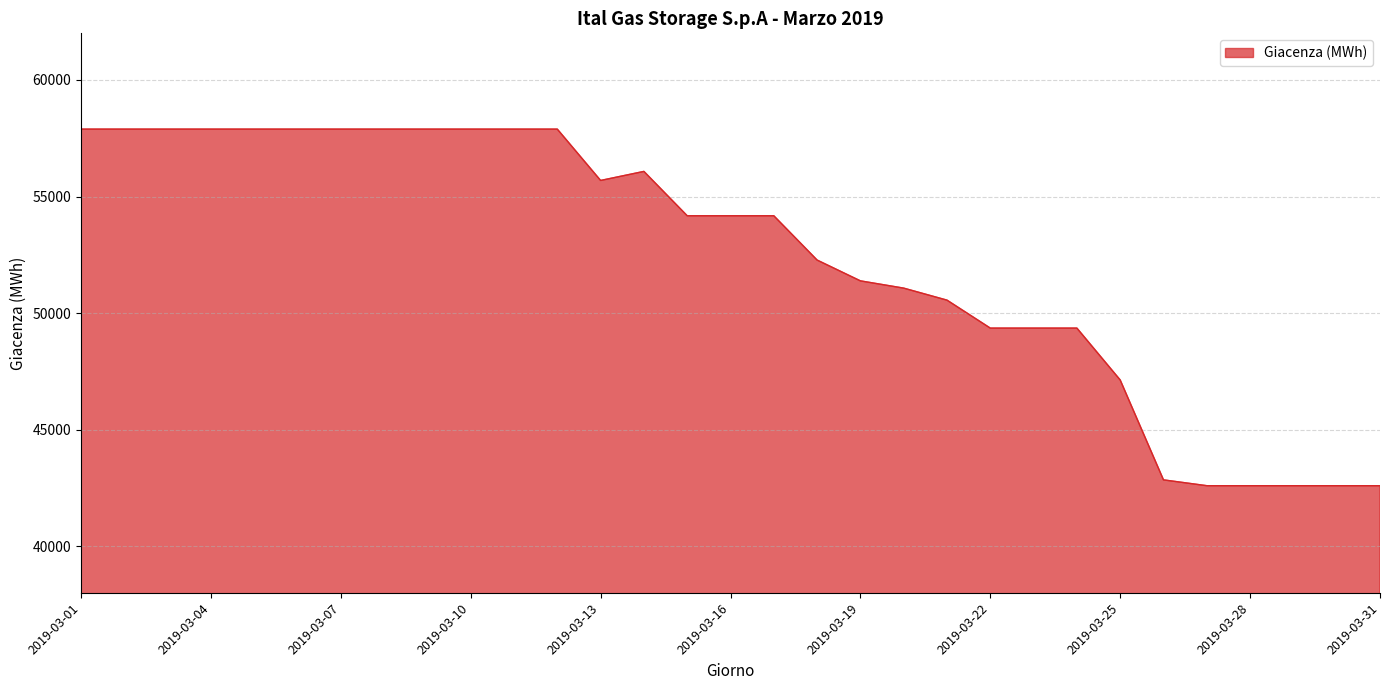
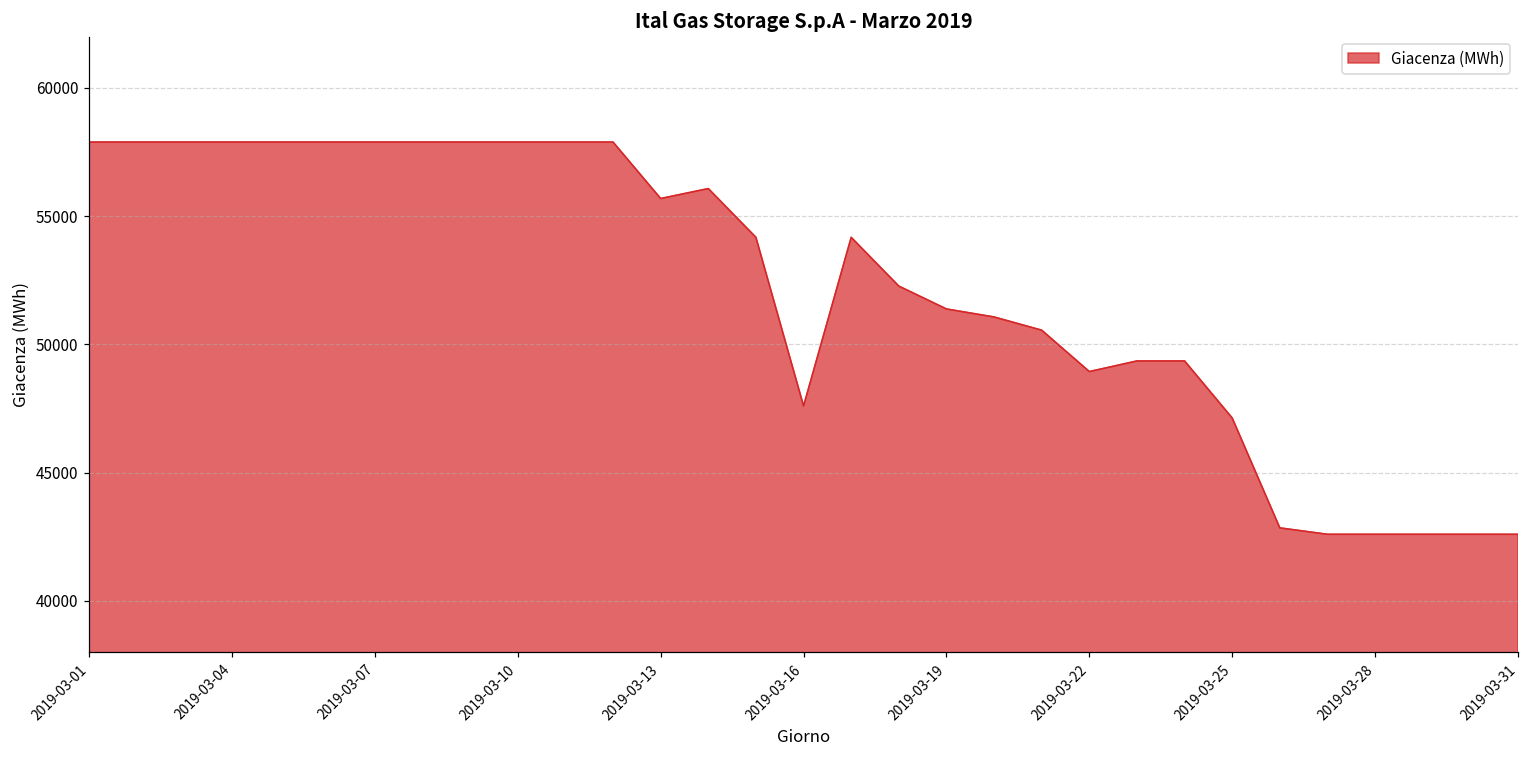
  {
    "2019-03-01": 57900,
    "2019-03-04": 57900,
    "2019-03-07": 57900,
    "2019-03-10": 57900,
    "2019-03-13": 55700,
-   "2019-03-16": 54200,
+   "2019-03-16": 47600,
    "2019-03-19": 51400,
-   "2019-03-22": 49400,
+   "2019-03-22": 48900,
    "2019-03-25": 47100,
    "2019-03-28": 42600,
    "2019-03-31": 42600
  }
